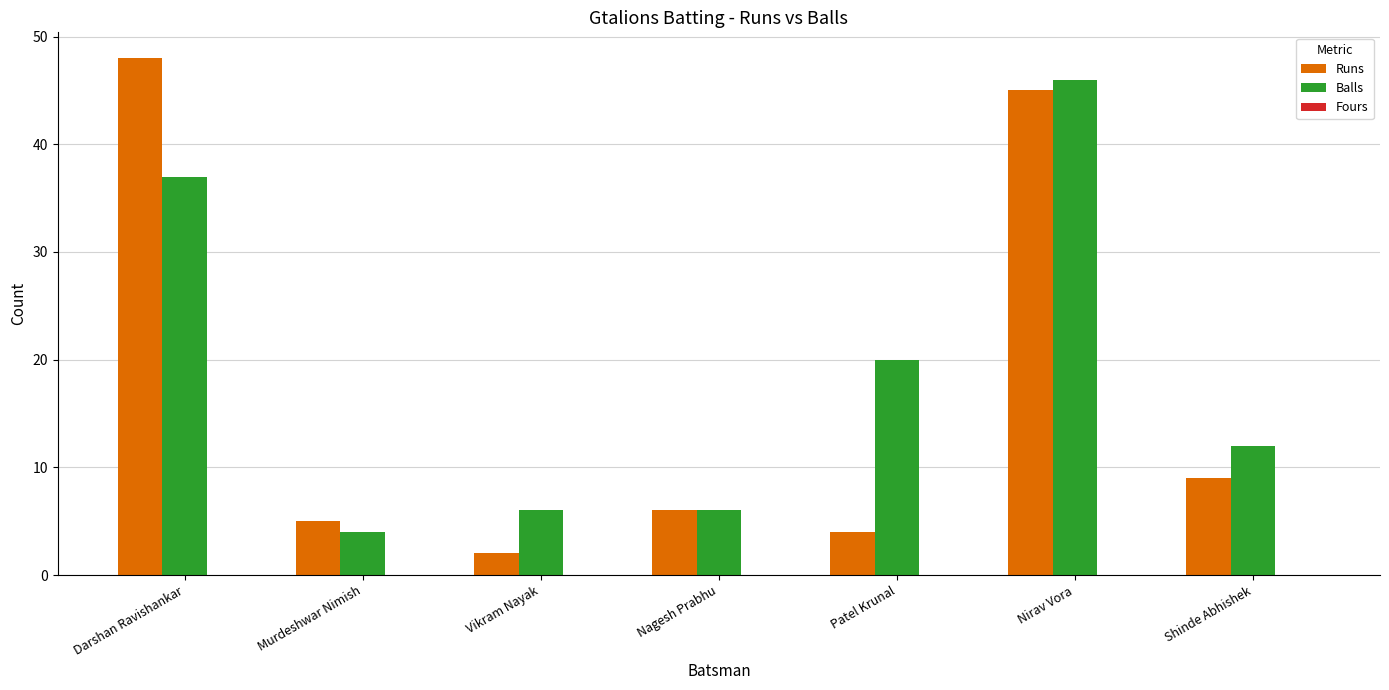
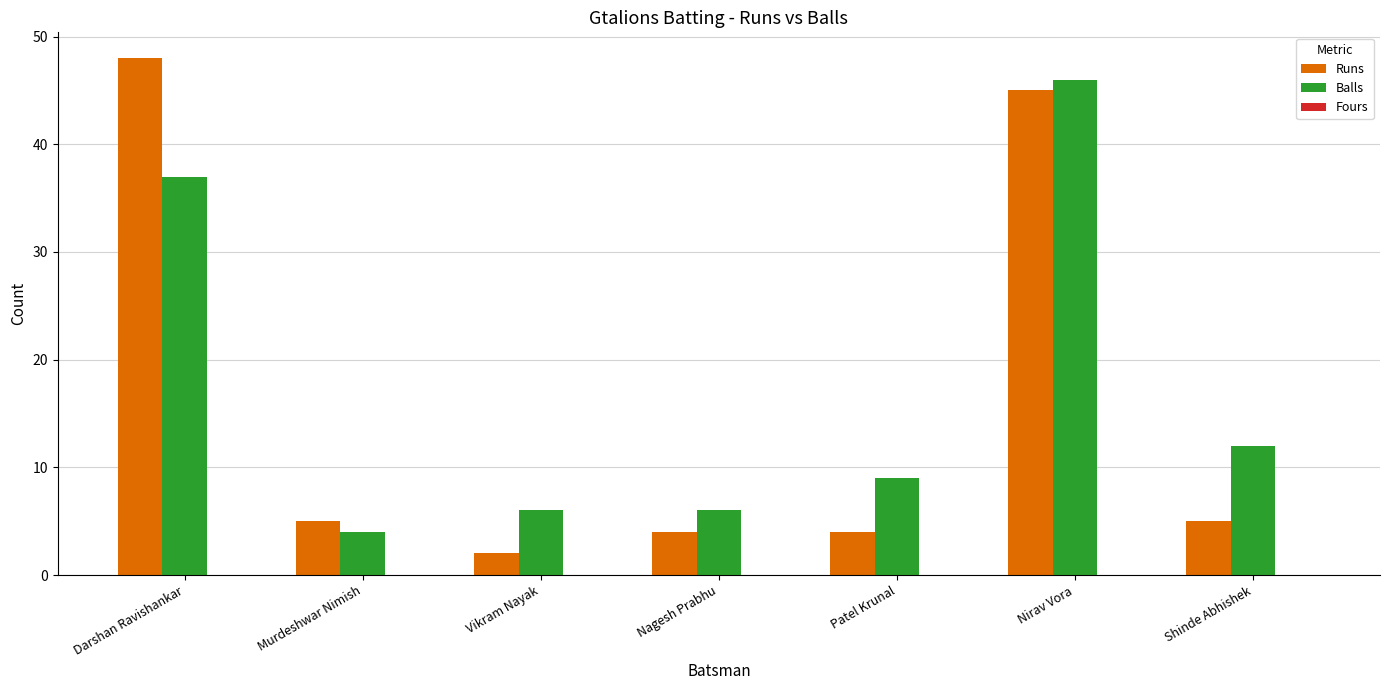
  {
    "Runs": {
      "Darshan Ravishankar": 48,
      "Murdeshwar Nimish": 5,
      "Vikram Nayak": 2,
-     "Nagesh Prabhu": 6,
+     "Nagesh Prabhu": 4,
      "Patel Krunal": 4,
      "Nirav Vora": 45,
-     "Shinde Abhishek": 9
+     "Shinde Abhishek": 5
    },
    "Balls": {
      "Darshan Ravishankar": 37,
      "Murdeshwar Nimish": 4,
      "Vikram Nayak": 6,
      "Nagesh Prabhu": 6,
-     "Patel Krunal": 20,
+     "Patel Krunal": 9,
      "Nirav Vora": 46,
      "Shinde Abhishek": 12
    },
    "Fours": {
      "Darshan Ravishankar": 0,
      "Murdeshwar Nimish": 0,
      "Vikram Nayak": 0,
      "Nagesh Prabhu": 0,
      "Patel Krunal": 0,
      "Nirav Vora": 0,
      "Shinde Abhishek": 0
    }
  }
